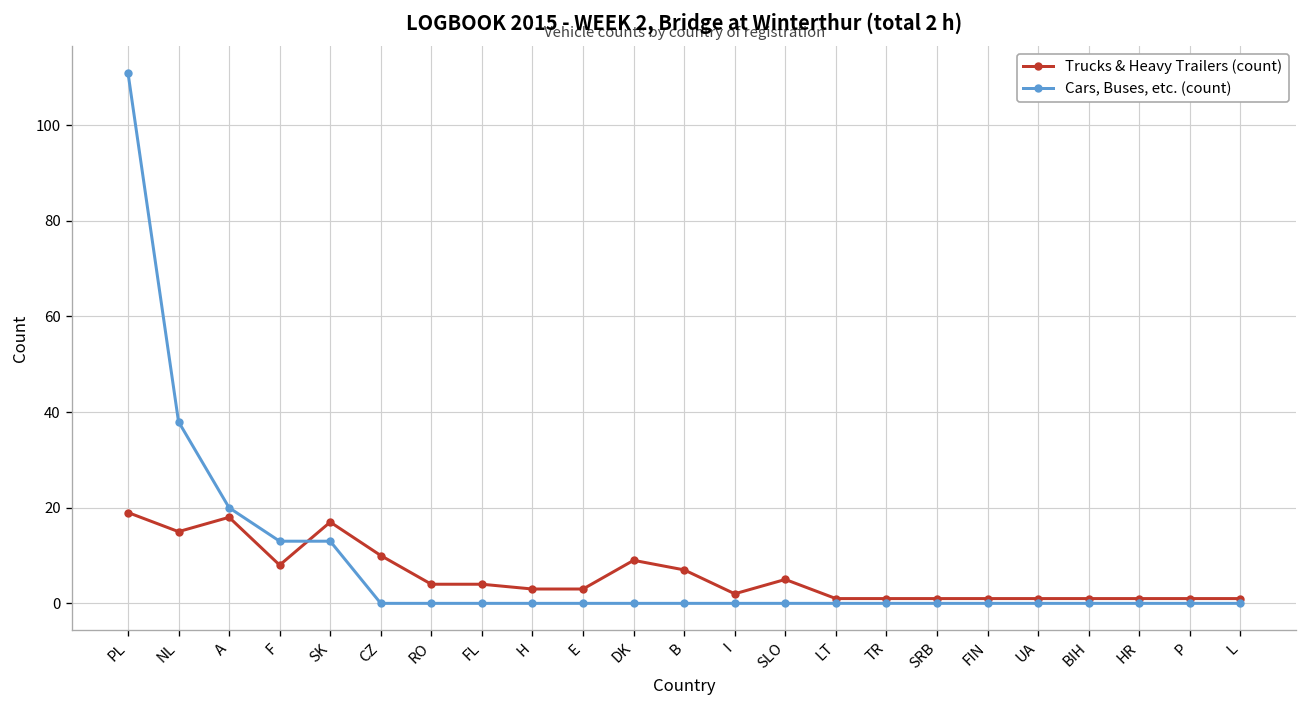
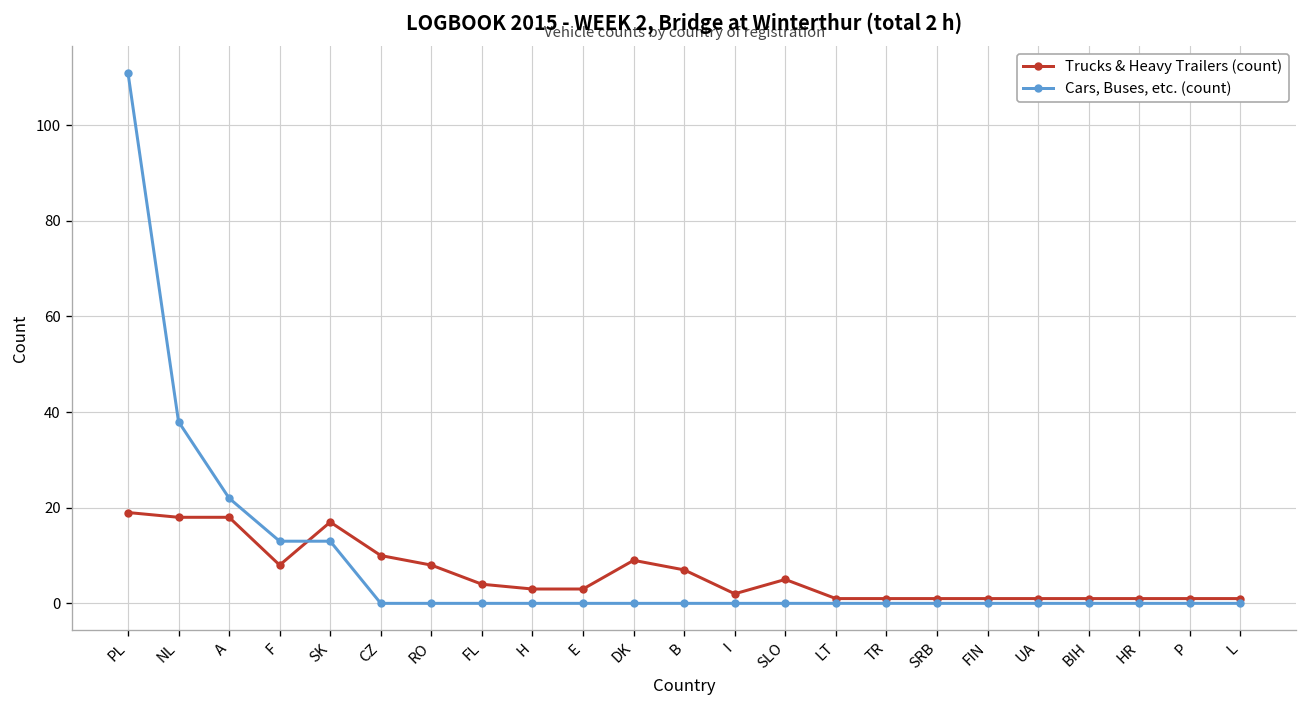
  {
    "Trucks & Heavy Trailers (count)": {
      "PL": 19,
-     "NL": 15,
+     "NL": 18,
      "A": 18,
      "F": 8,
      "SK": 17,
      "CZ": 10,
-     "RO": 4,
+     "RO": 8,
      "FL": 4,
      "H": 3,
      "E": 3,
      "DK": 9,
      "B": 7,
      "I": 2,
      "SLO": 5,
      "LT": 1,
      "TR": 1,
      "SRB": 1,
      "FIN": 1,
      "UA": 1,
      "BIH": 1,
      "HR": 1,
      "P": 1,
      "L": 1
    },
    "Cars, Buses, etc. (count)": {
      "PL": 111,
      "NL": 38,
-     "A": 20,
+     "A": 22,
      "F": 13,
      "SK": 13,
      "CZ": 0,
      "RO": 0,
      "FL": 0,
      "H": 0,
      "E": 0,
      "DK": 0,
      "B": 0,
      "I": 0,
      "SLO": 0,
      "LT": 0,
      "TR": 0,
      "SRB": 0,
      "FIN": 0,
      "UA": 0,
      "BIH": 0,
      "HR": 0,
      "P": 0,
      "L": 0
    }
  }
